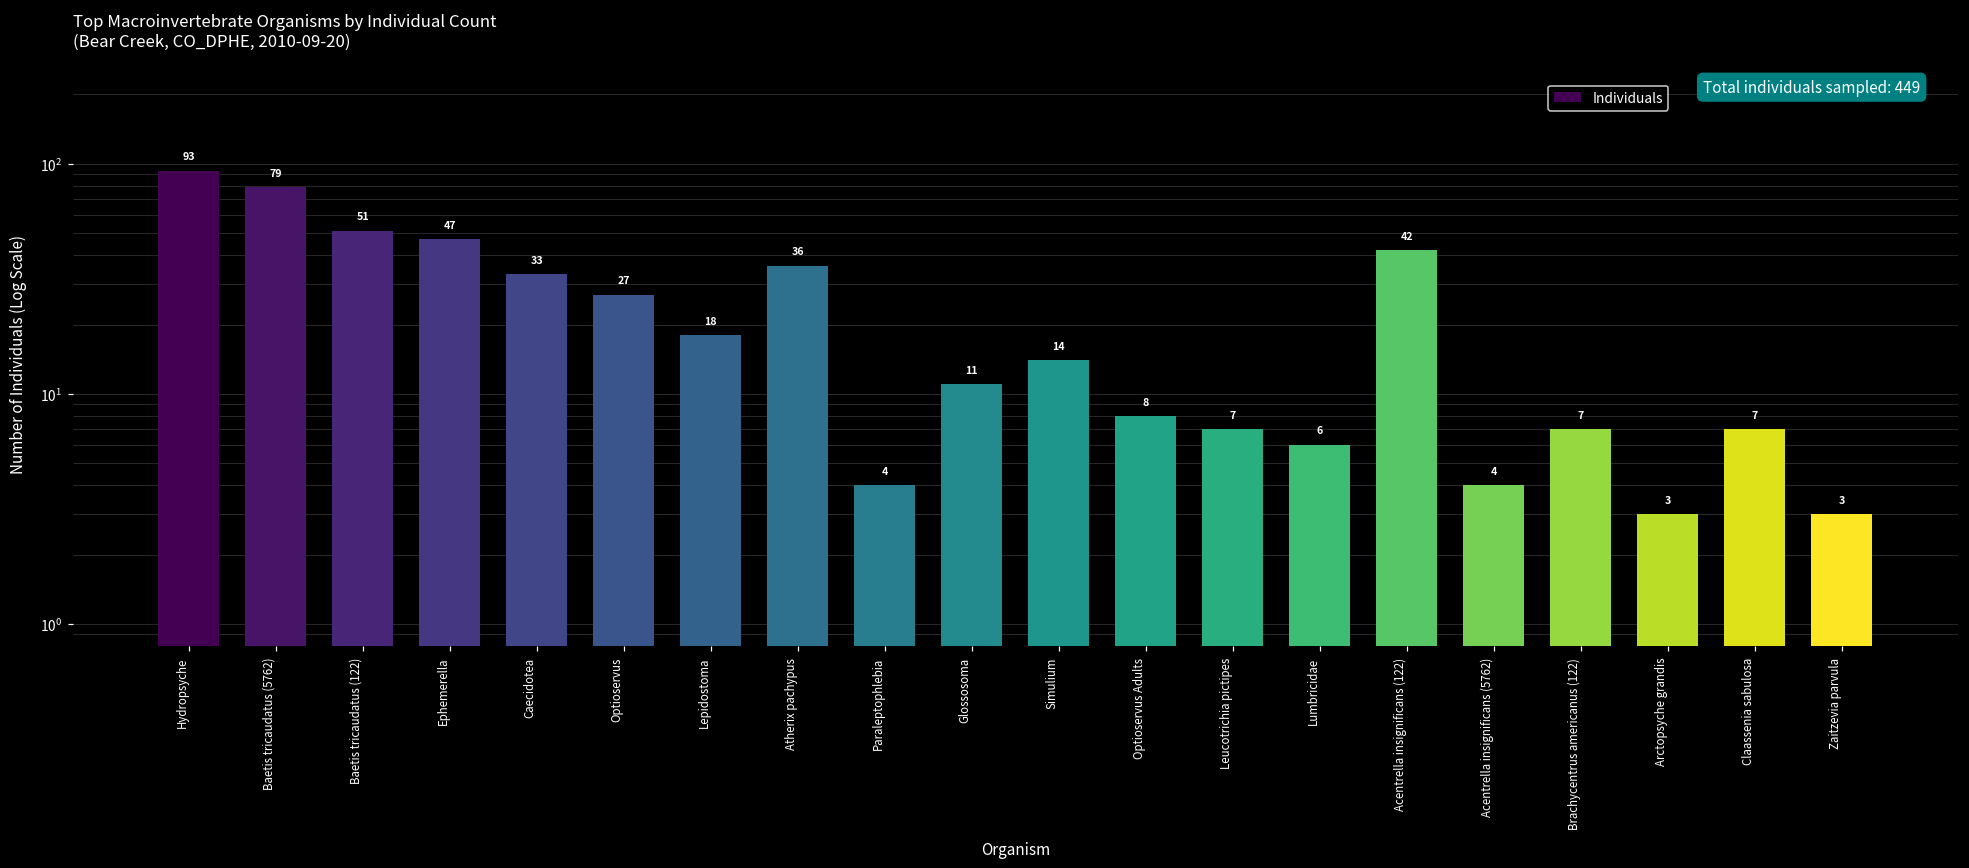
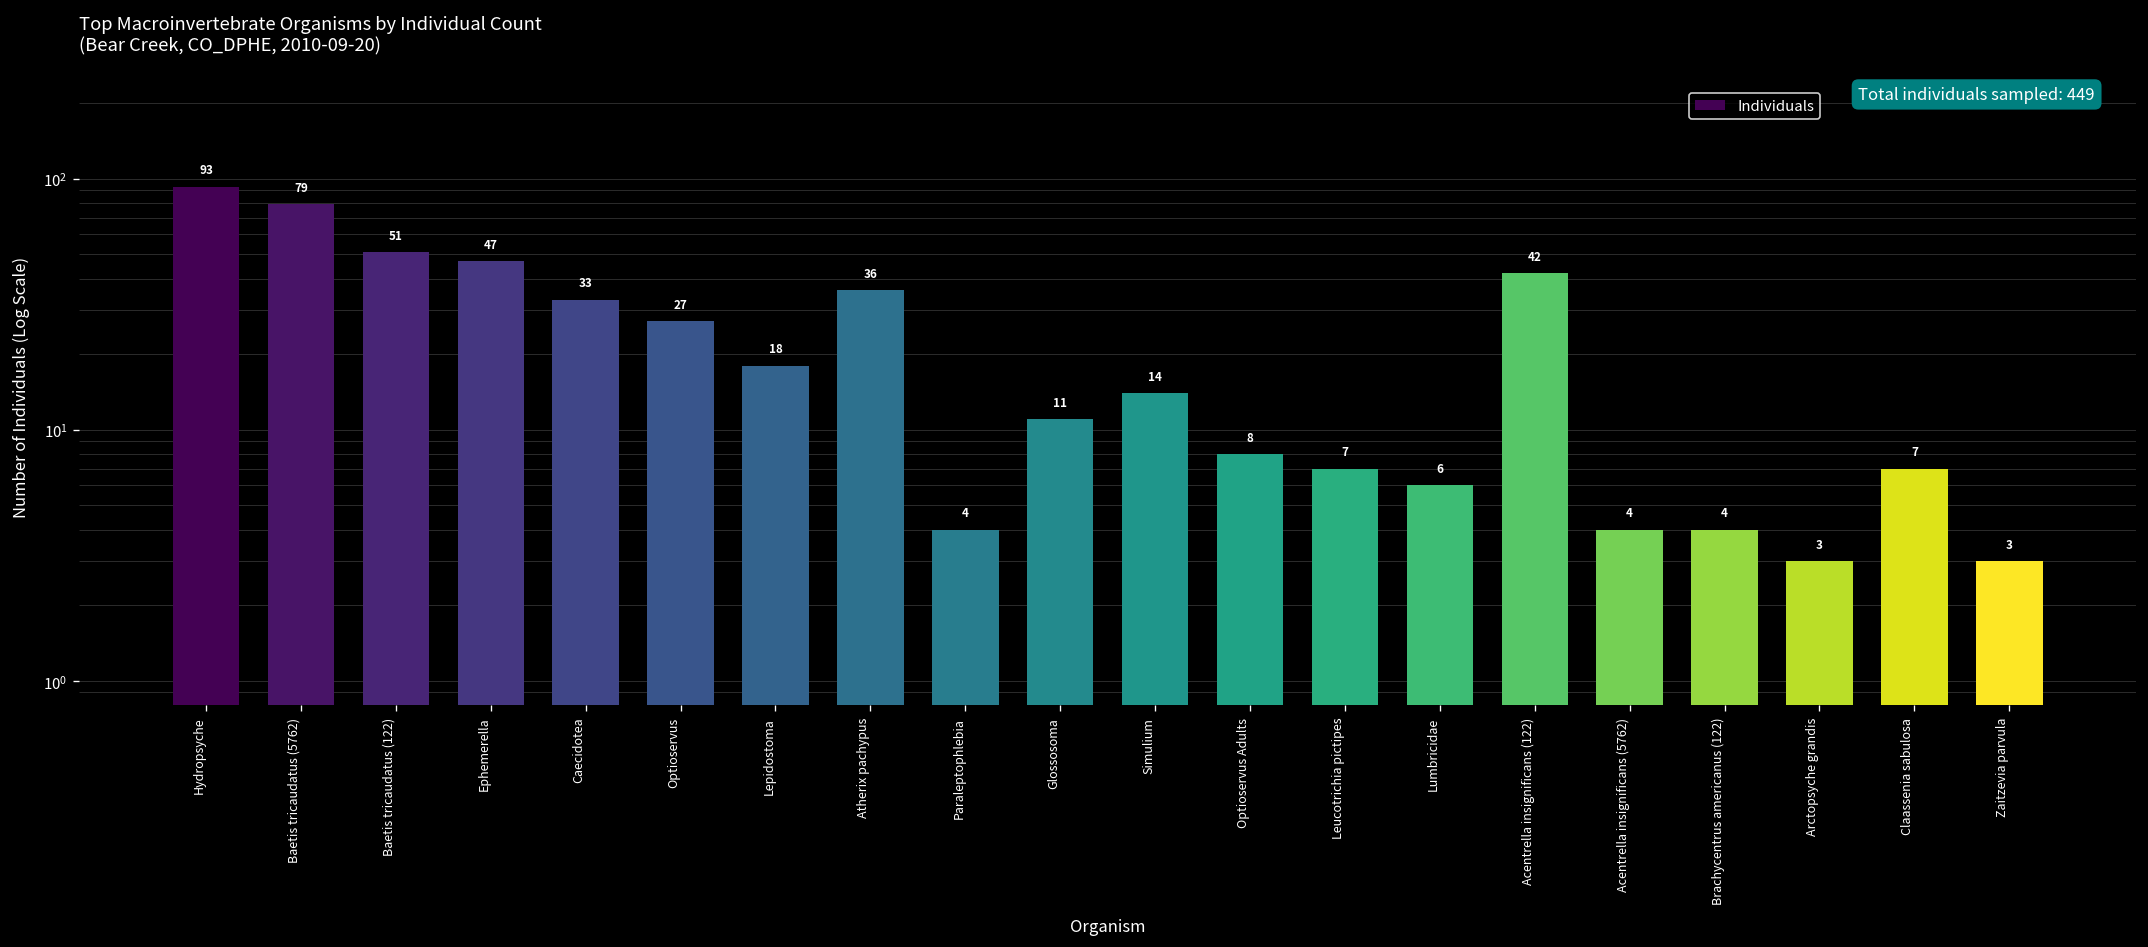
  {
    "Hydropsyche": 93,
    "Baetis tricaudatus (5762)": 79,
    "Baetis tricaudatus (122)": 51,
    "Ephemerella": 47,
    "Caecidotea": 33,
    "Optioservus": 27,
    "Lepidostoma": 18,
    "Atherix pachypus": 36,
    "Paraleptophlebia": 4,
    "Glossosoma": 11,
    "Simulium": 14,
    "Optioservus Adults": 8,
    "Leucotrichia pictipes": 7,
    "Lumbricidae": 6,
    "Acentrella insignificans (122)": 42,
    "Acentrella insignificans (5762)": 4,
-   "Brachycentrus americanus (122)": 7,
+   "Brachycentrus americanus (122)": 4,
    "Arctopsyche grandis": 3,
    "Claassenia sabulosa": 7,
    "Zaitzevia parvula": 3
  }
